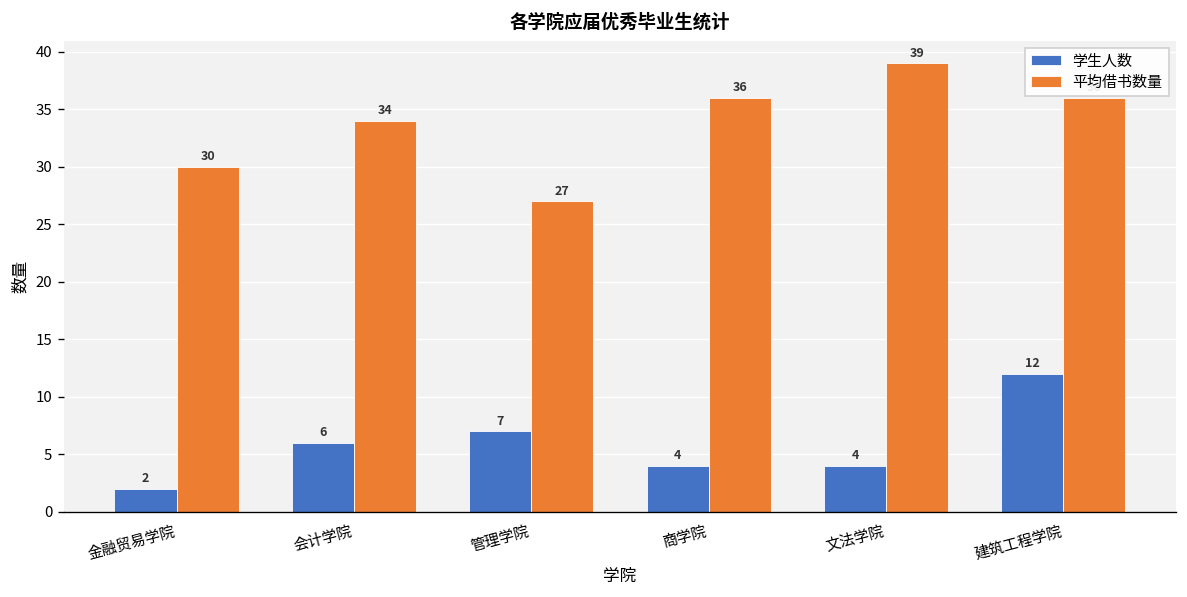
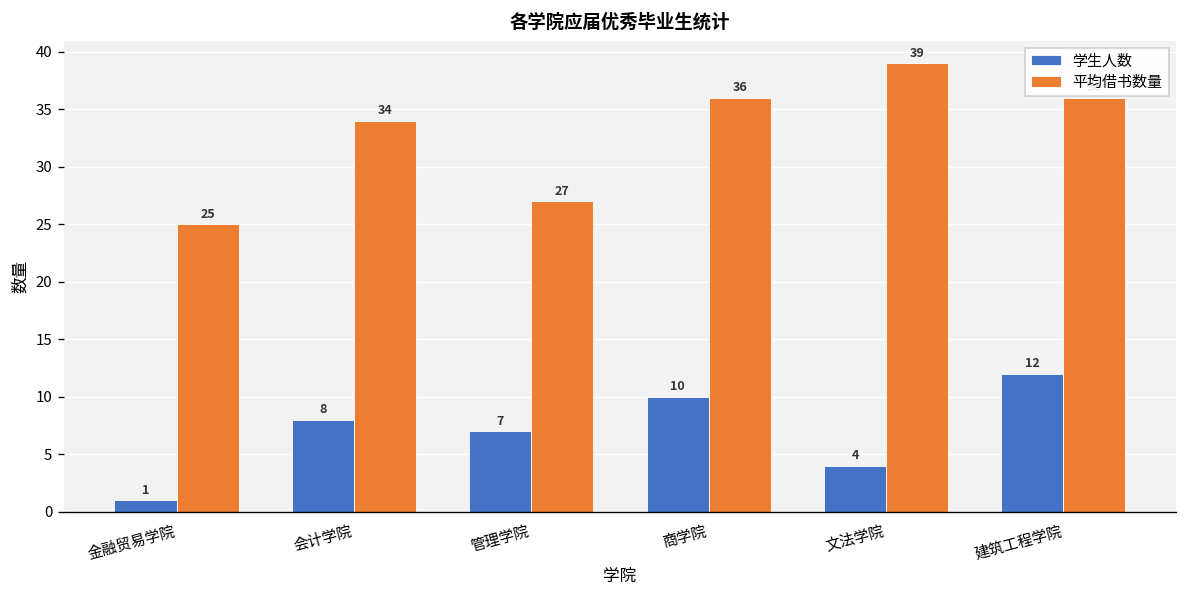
  {
    "学生人数": {
-     "金融贸易学院": 2,
-     "会计学院": 6,
+     "金融贸易学院": 1,
+     "会计学院": 8,
      "管理学院": 7,
-     "商学院": 4,
+     "商学院": 10,
      "文法学院": 4,
      "建筑工程学院": 12
    },
    "平均借书数量": {
-     "金融贸易学院": 30,
+     "金融贸易学院": 25,
      "会计学院": 34,
      "管理学院": 27,
      "商学院": 36,
      "文法学院": 39
    }
  }
